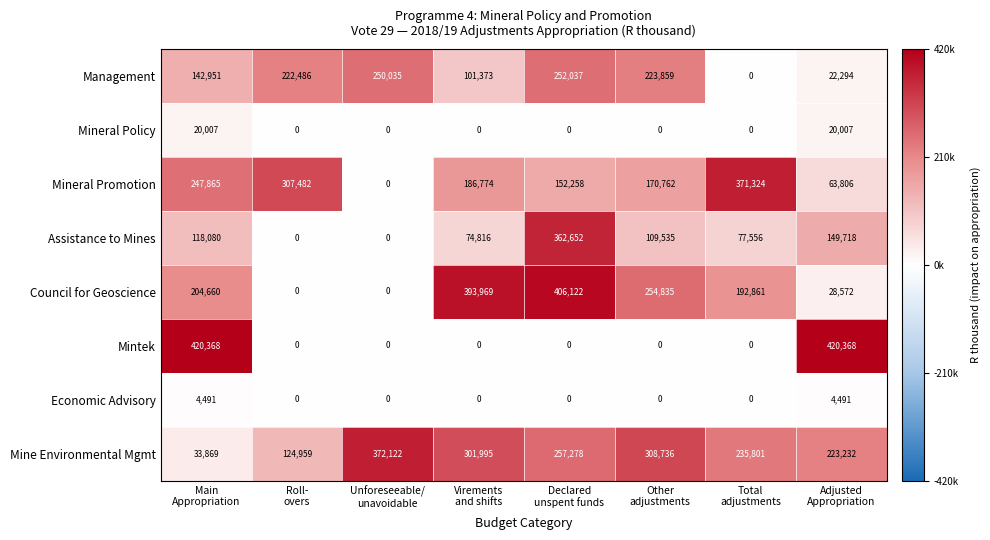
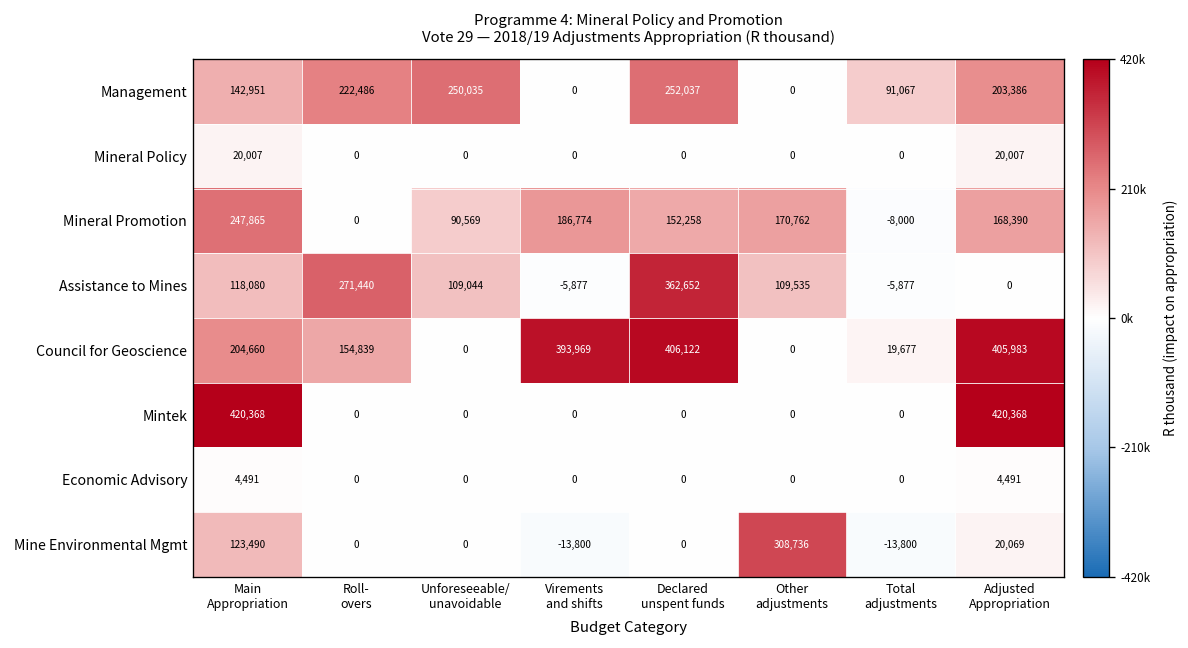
  {
    "Management": {
      "Main Appropriation": "142,951",
      "Roll- overs": "222,486",
      "Unforeseeable/ unavoidable": "250,035",
-     "Virements and shifts": "101,373",
+     "Virements and shifts": "0",
      "Declared unspent funds": "252,037",
-     "Other adjustments": "223,859",
-     "Total adjustments": "0",
-     "Adjusted Appropriation": "22,294"
+     "Other adjustments": "0",
+     "Total adjustments": "91,067",
+     "Adjusted Appropriation": "203,386"
    },
    "Mineral Policy": {
      "Main Appropriation": "20,007",
      "Roll- overs": "0",
      "Unforeseeable/ unavoidable": "0",
      "Virements and shifts": "0",
      "Declared unspent funds": "0",
      "Other adjustments": "0",
      "Total adjustments": "0",
      "Adjusted Appropriation": "20,007"
    },
    "Mineral Promotion": {
      "Main Appropriation": "247,865",
-     "Roll- overs": "307,482",
-     "Unforeseeable/ unavoidable": "0",
+     "Roll- overs": "0",
+     "Unforeseeable/ unavoidable": "90,569",
      "Virements and shifts": "186,774",
      "Declared unspent funds": "152,258",
      "Other adjustments": "170,762",
-     "Total adjustments": "371,324",
-     "Adjusted Appropriation": "63,806"
+     "Total adjustments": "-8,000",
+     "Adjusted Appropriation": "168,390"
    },
    "Assistance to Mines": {
      "Main Appropriation": "118,080",
-     "Roll- overs": "0",
-     "Unforeseeable/ unavoidable": "0",
-     "Virements and shifts": "74,816",
+     "Roll- overs": "271,440",
+     "Unforeseeable/ unavoidable": "109,044",
+     "Virements and shifts": "-5,877",
      "Declared unspent funds": "362,652",
      "Other adjustments": "109,535",
-     "Total adjustments": "77,556",
-     "Adjusted Appropriation": "149,718"
+     "Total adjustments": "-5,877",
+     "Adjusted Appropriation": "0"
    },
    "Council for Geoscience": {
      "Main Appropriation": "204,660",
-     "Roll- overs": "0",
+     "Roll- overs": "154,839",
      "Unforeseeable/ unavoidable": "0",
      "Virements and shifts": "393,969",
      "Declared unspent funds": "406,122",
-     "Other adjustments": "254,835",
-     "Total adjustments": "192,861",
-     "Adjusted Appropriation": "28,572"
+     "Other adjustments": "0",
+     "Total adjustments": "19,677",
+     "Adjusted Appropriation": "405,983"
    },
    "Mintek": {
      "Main Appropriation": "420,368",
      "Roll- overs": "0",
      "Unforeseeable/ unavoidable": "0",
      "Virements and shifts": "0",
      "Declared unspent funds": "0",
      "Other adjustments": "0",
      "Total adjustments": "0",
      "Adjusted Appropriation": "420,368"
    },
    "Economic Advisory": {
      "Main Appropriation": "4,491",
      "Roll- overs": "0",
      "Unforeseeable/ unavoidable": "0",
      "Virements and shifts": "0",
      "Declared unspent funds": "0",
      "Other adjustments": "0",
      "Total adjustments": "0",
      "Adjusted Appropriation": "4,491"
    },
    "Mine Environmental Mgmt": {
-     "Main Appropriation": "33,869",
-     "Roll- overs": "124,959",
-     "Unforeseeable/ unavoidable": "372,122",
-     "Virements and shifts": "301,995",
-     "Declared unspent funds": "257,278",
+     "Main Appropriation": "123,490",
+     "Roll- overs": "0",
+     "Unforeseeable/ unavoidable": "0",
+     "Virements and shifts": "-13,800",
+     "Declared unspent funds": "0",
      "Other adjustments": "308,736",
-     "Total adjustments": "235,801",
-     "Adjusted Appropriation": "223,232"
+     "Total adjustments": "-13,800",
+     "Adjusted Appropriation": "20,069"
    }
  }
